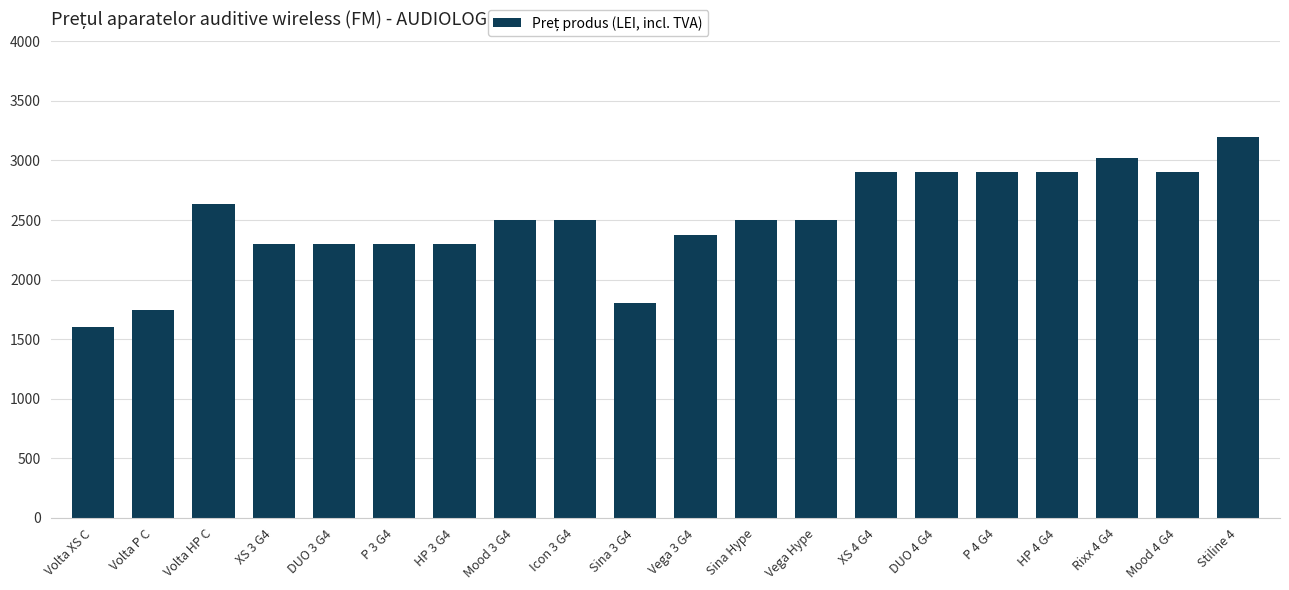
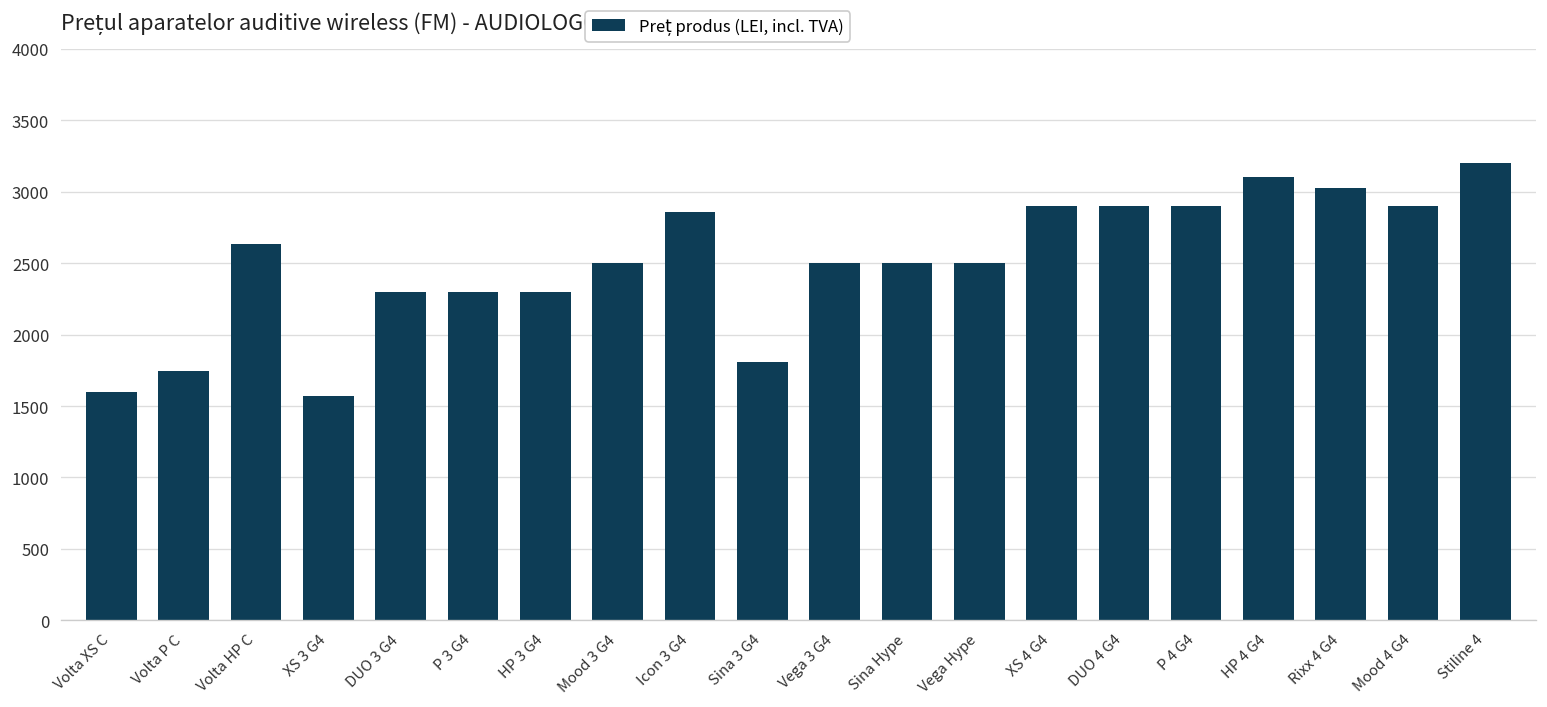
  {
    "Volta XS C": 1600,
    "Volta P C": 1740,
    "Volta HP C": 2630,
-   "XS 3 G4": 2300,
+   "XS 3 G4": 1570,
    "DUO 3 G4": 2300,
    "P 3 G4": 2300,
    "HP 3 G4": 2300,
    "Mood 3 G4": 2500,
-   "Icon 3 G4": 2500,
+   "Icon 3 G4": 2860,
    "Sina 3 G4": 1810,
-   "Vega 3 G4": 2380,
+   "Vega 3 G4": 2500,
    "Sina Hype": 2500,
    "Vega Hype": 2500,
    "XS 4 G4": 2900,
    "DUO 4 G4": 2900,
    "P 4 G4": 2900,
-   "HP 4 G4": 2900,
+   "HP 4 G4": 3100,
    "Rixx 4 G4": 3020,
    "Mood 4 G4": 2900,
    "Stiline 4": 3200
  }
